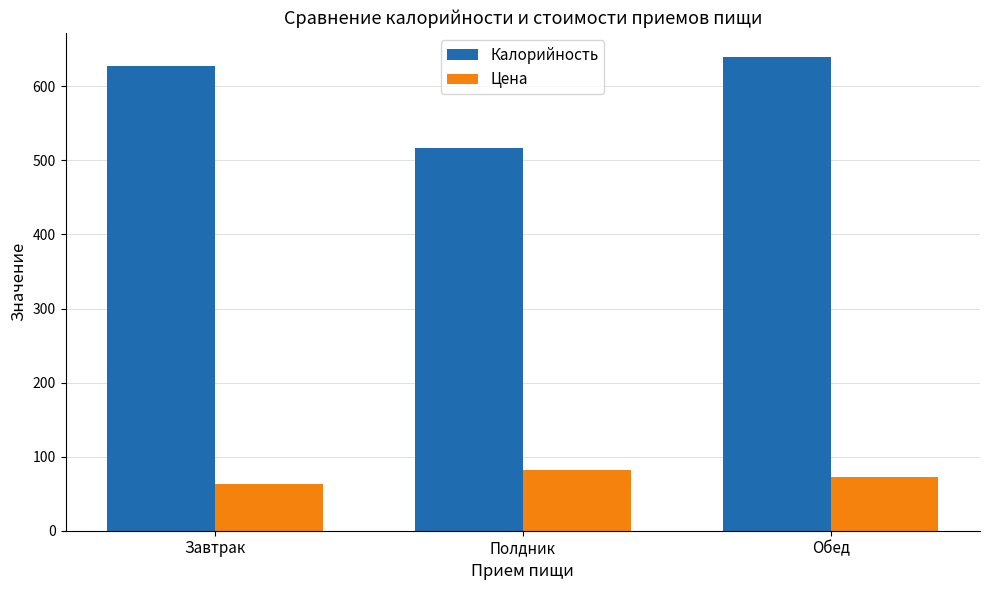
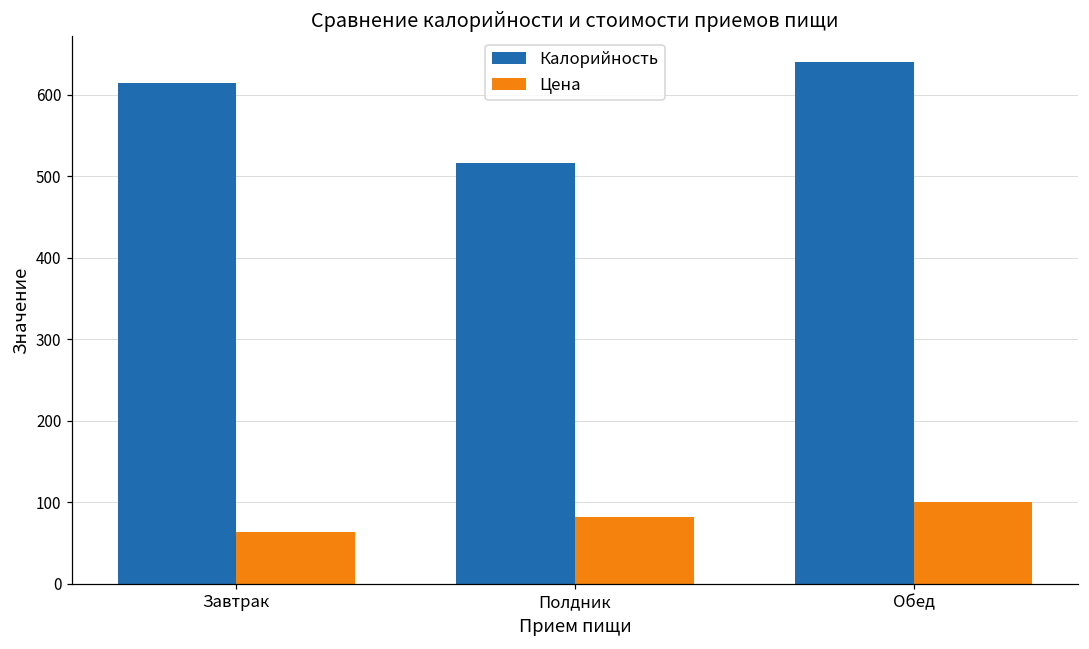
  {
    "Калорийность": {
-     "Завтрак": 630,
+     "Завтрак": 620,
      "Полдник": 520,
      "Обед": 640
    },
    "Цена": {
      "Завтрак": 60,
      "Полдник": 80,
-     "Обед": 70
+     "Обед": 100
    }
  }
